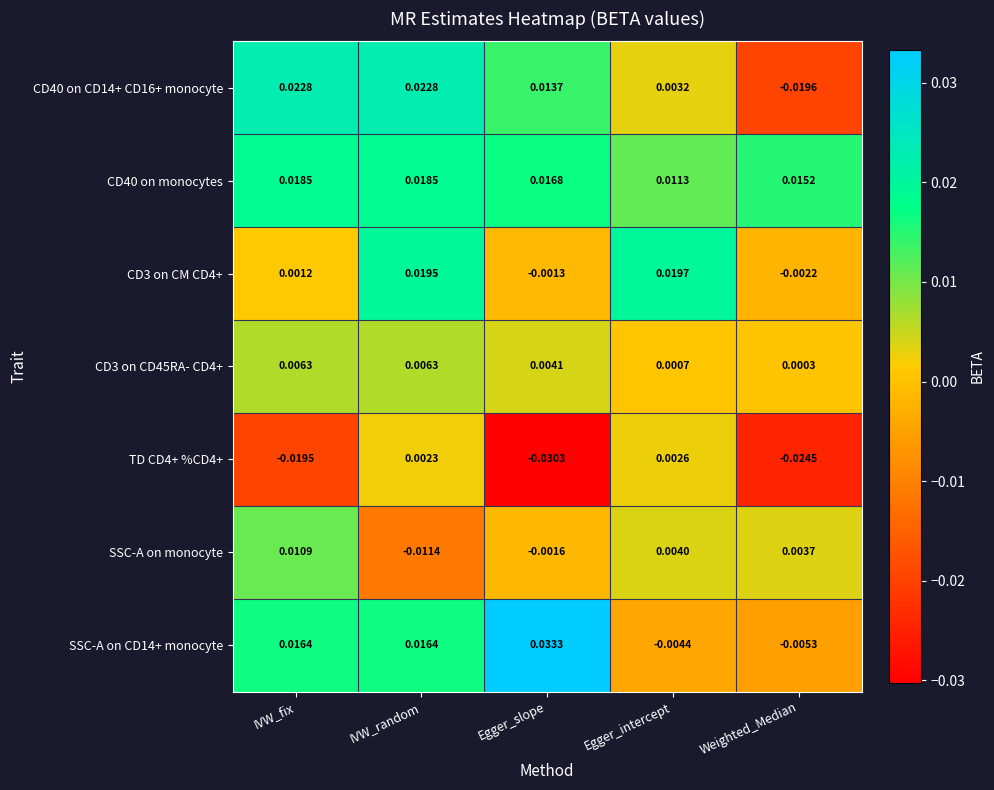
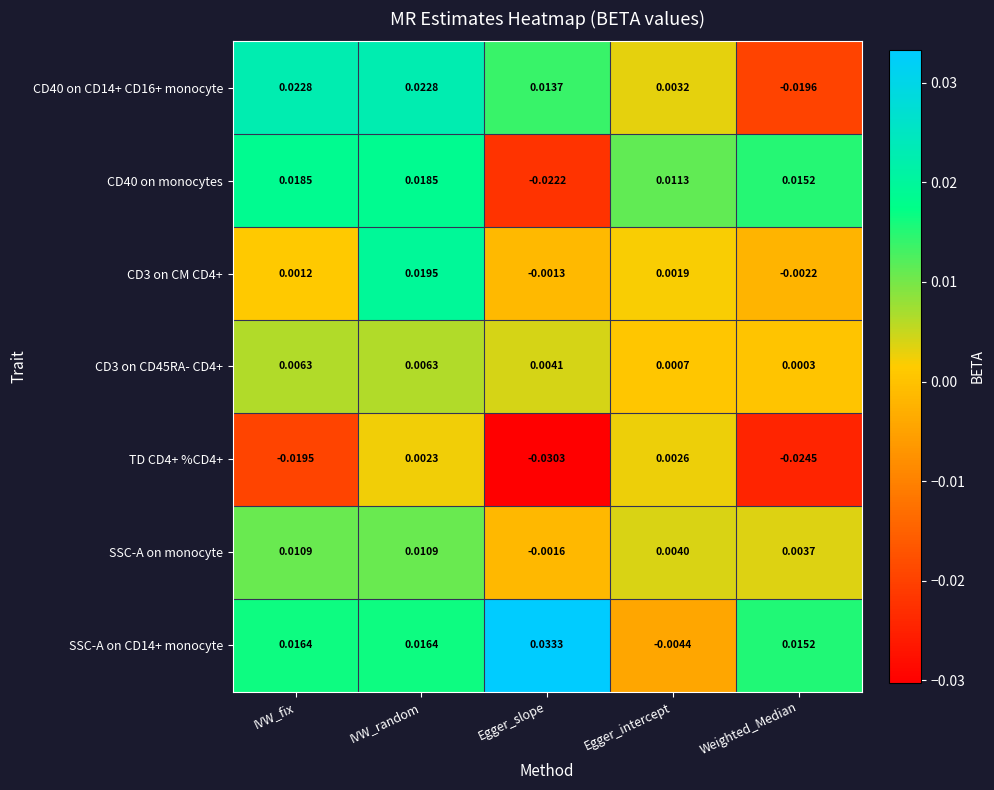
  {
    "CD40 on CD14+ CD16+ monocyte": {
      "IVW_fix": 0.0228,
      "IVW_random": 0.0228,
      "Egger_slope": 0.0137,
      "Egger_intercept": 0.0032,
      "Weighted_Median": -0.0196
    },
    "CD40 on monocytes": {
      "IVW_fix": 0.0185,
      "IVW_random": 0.0185,
-     "Egger_slope": 0.0168,
+     "Egger_slope": -0.0222,
      "Egger_intercept": 0.0113,
      "Weighted_Median": 0.0152
    },
    "CD3 on CM CD4+": {
      "IVW_fix": 0.0012,
      "IVW_random": 0.0195,
      "Egger_slope": -0.0013,
-     "Egger_intercept": 0.0197,
+     "Egger_intercept": 0.0019,
      "Weighted_Median": -0.0022
    },
    "CD3 on CD45RA- CD4+": {
      "IVW_fix": 0.0063,
      "IVW_random": 0.0063,
      "Egger_slope": 0.0041,
      "Egger_intercept": 0.0007,
      "Weighted_Median": 0.0003
    },
    "TD CD4+ %CD4+": {
      "IVW_fix": -0.0195,
      "IVW_random": 0.0023,
      "Egger_slope": -0.0303,
      "Egger_intercept": 0.0026,
      "Weighted_Median": -0.0245
    },
    "SSC-A on monocyte": {
      "IVW_fix": 0.0109,
-     "IVW_random": -0.0114,
+     "IVW_random": 0.0109,
      "Egger_slope": -0.0016,
      "Egger_intercept": 0.0040,
      "Weighted_Median": 0.0037
    },
    "SSC-A on CD14+ monocyte": {
      "IVW_fix": 0.0164,
      "IVW_random": 0.0164,
      "Egger_slope": 0.0333,
      "Egger_intercept": -0.0044,
-     "Weighted_Median": -0.0053
+     "Weighted_Median": 0.0152
    }
  }
